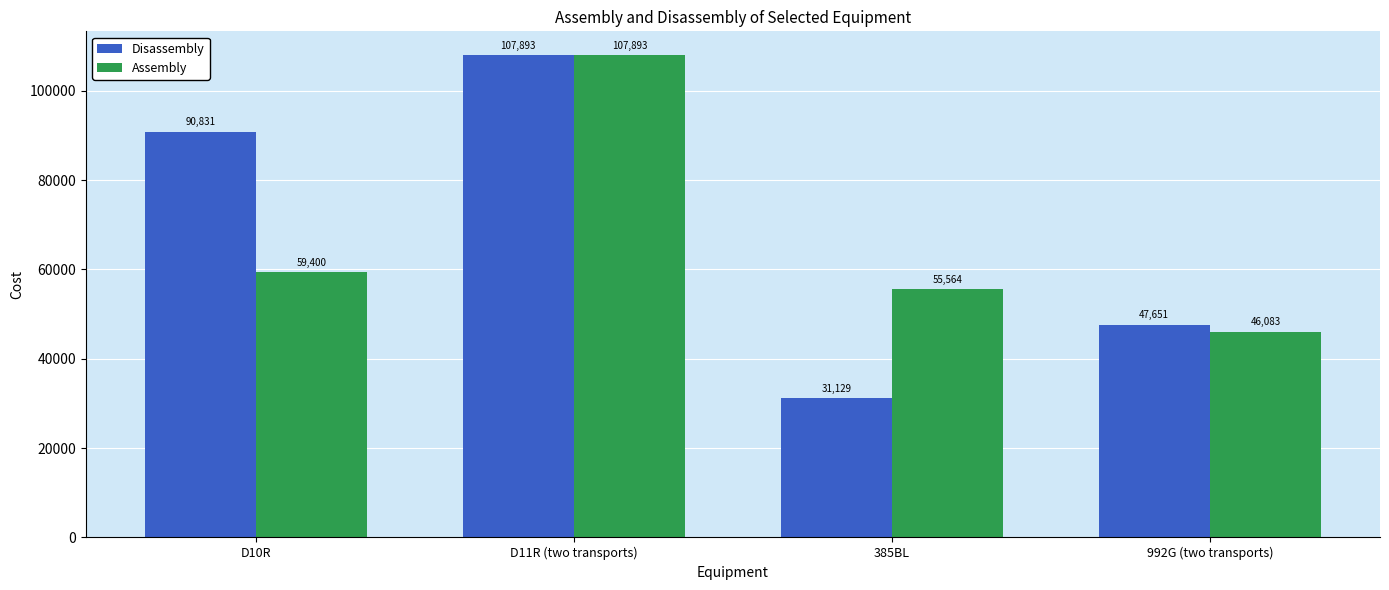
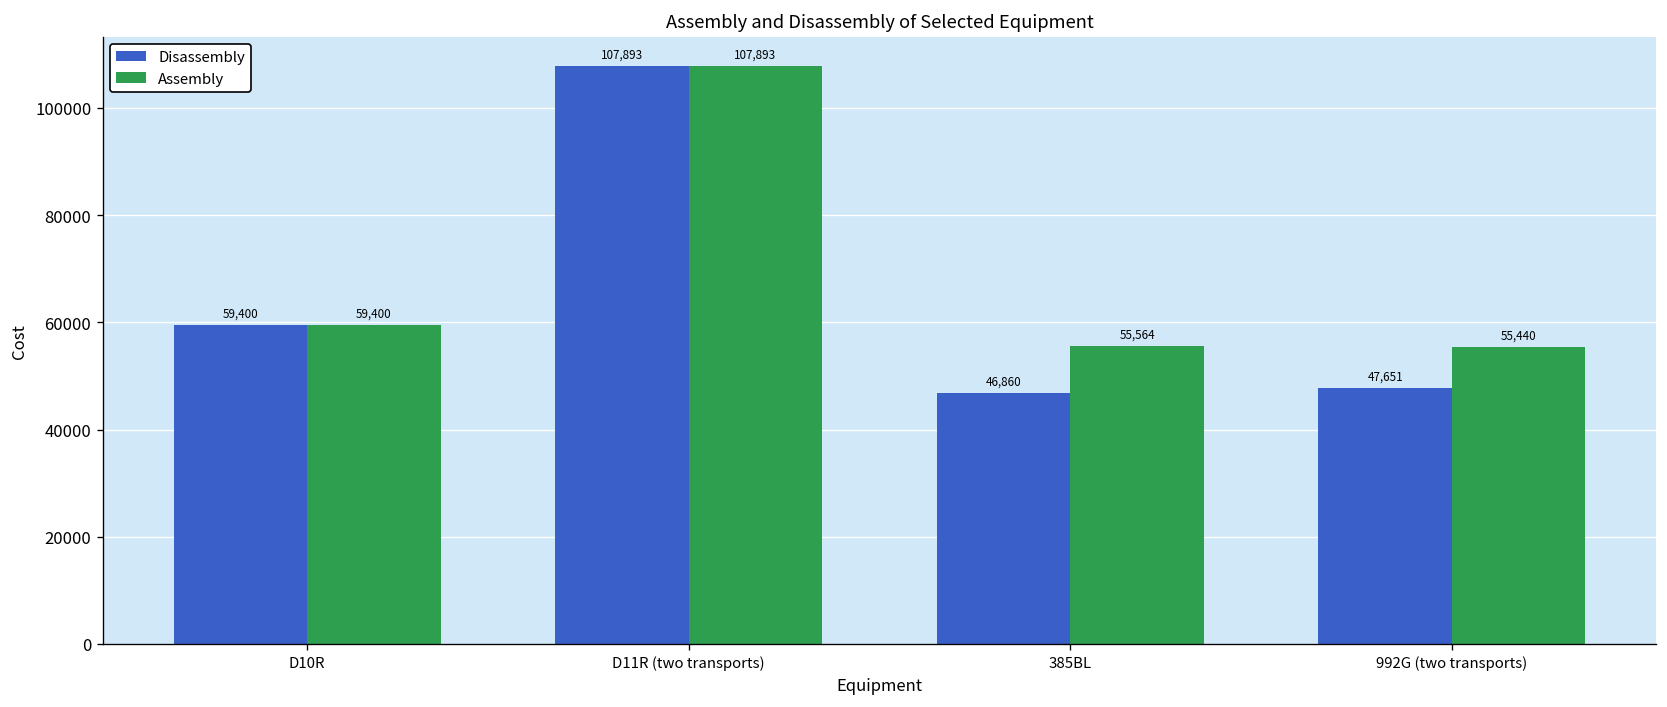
  {
    "Disassembly": {
-     "D10R": "90,831",
+     "D10R": "59,400",
      "D11R (two transports)": "107,893",
-     "385BL": "31,129",
+     "385BL": "46,860",
      "992G (two transports)": "47,651"
    },
    "Assembly": {
      "D10R": "59,400",
      "D11R (two transports)": "107,893",
      "385BL": "55,564",
-     "992G (two transports)": "46,083"
+     "992G (two transports)": "55,440"
    }
  }
